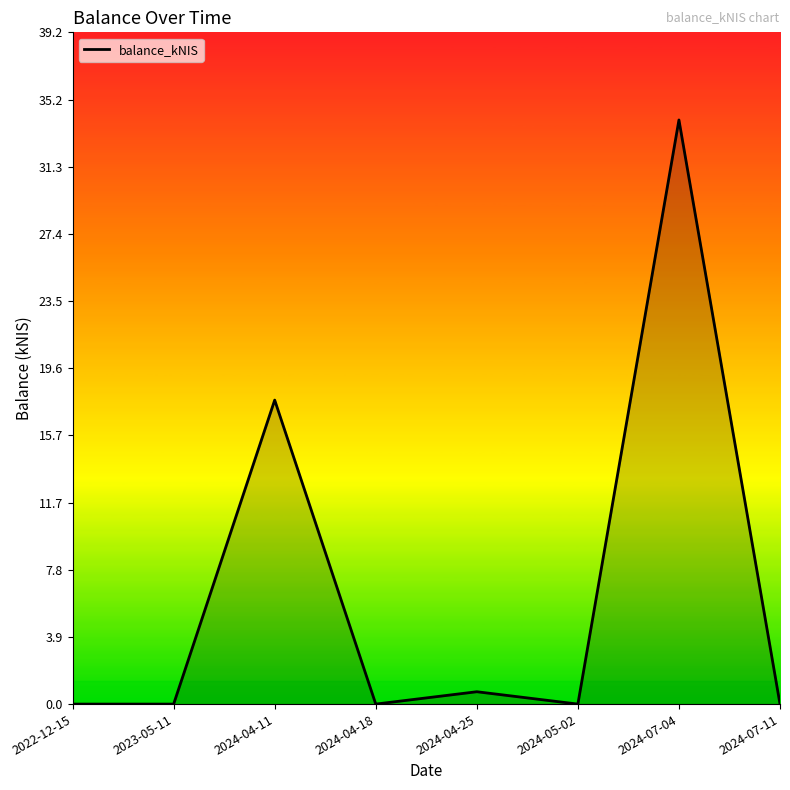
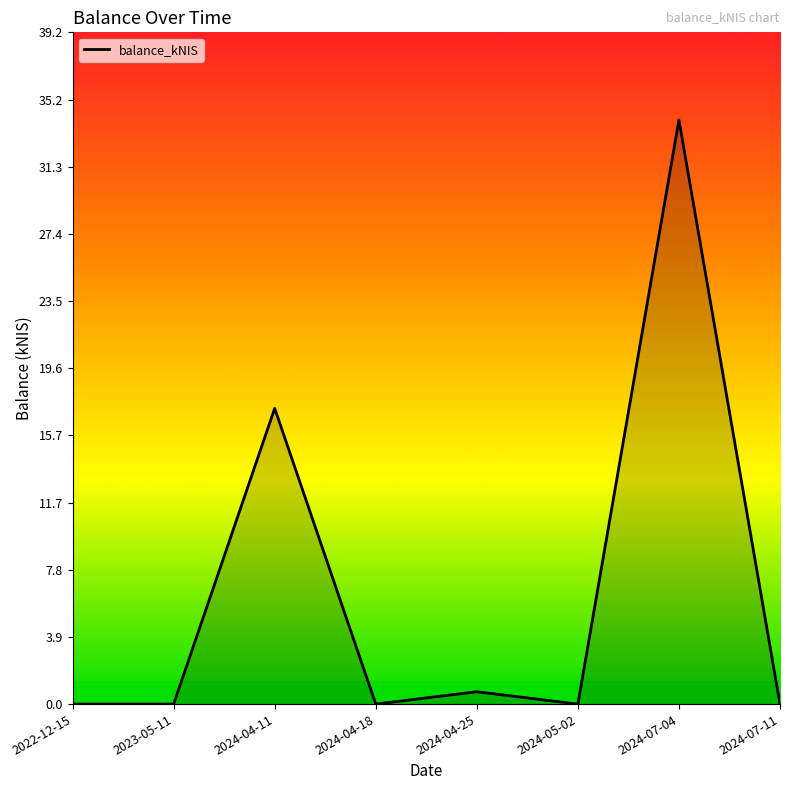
  {
-   "2024-04-11": 17.7,
+   "2024-04-11": 17.2,
    "2024-07-04": 34.1
  }
